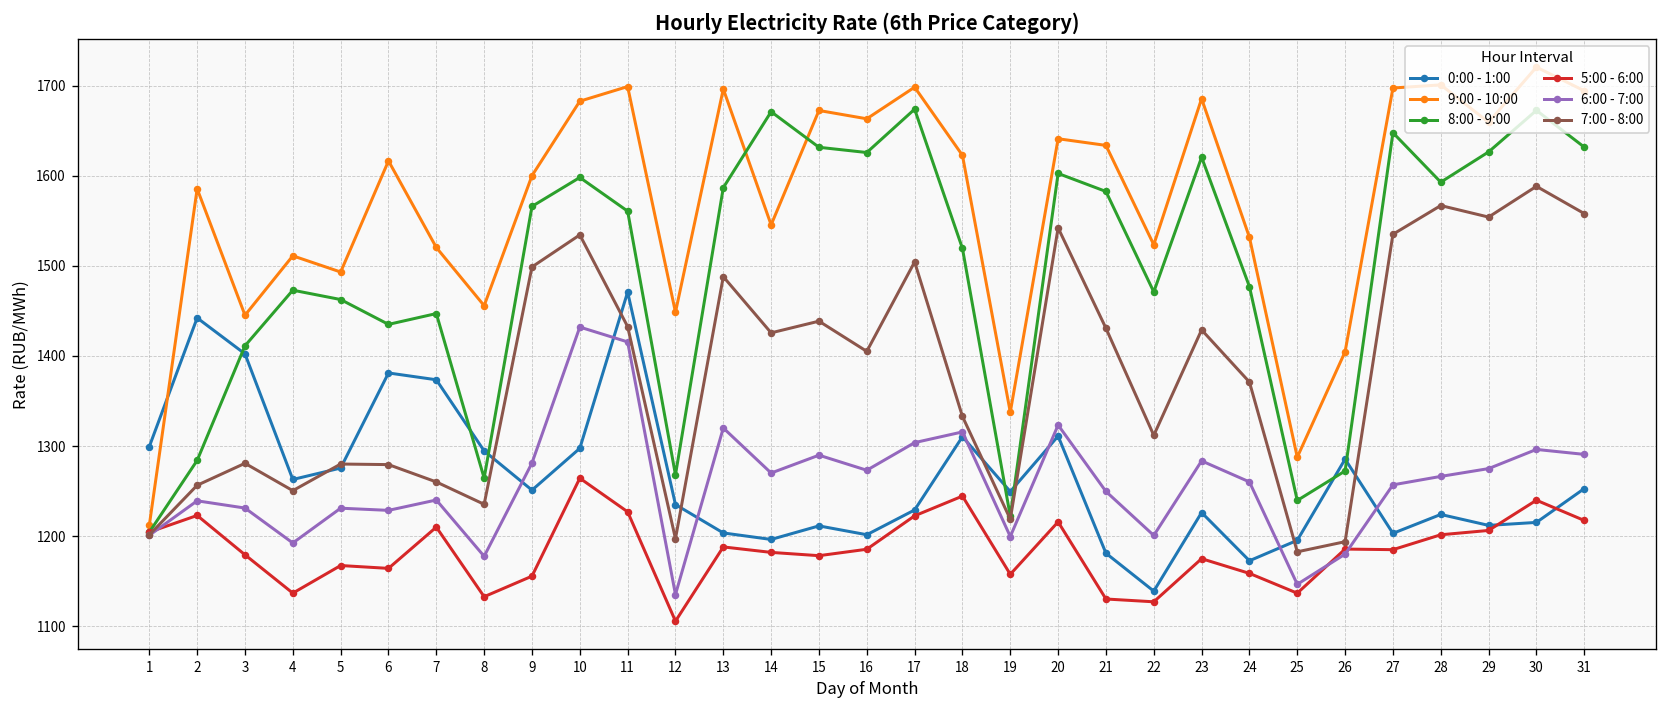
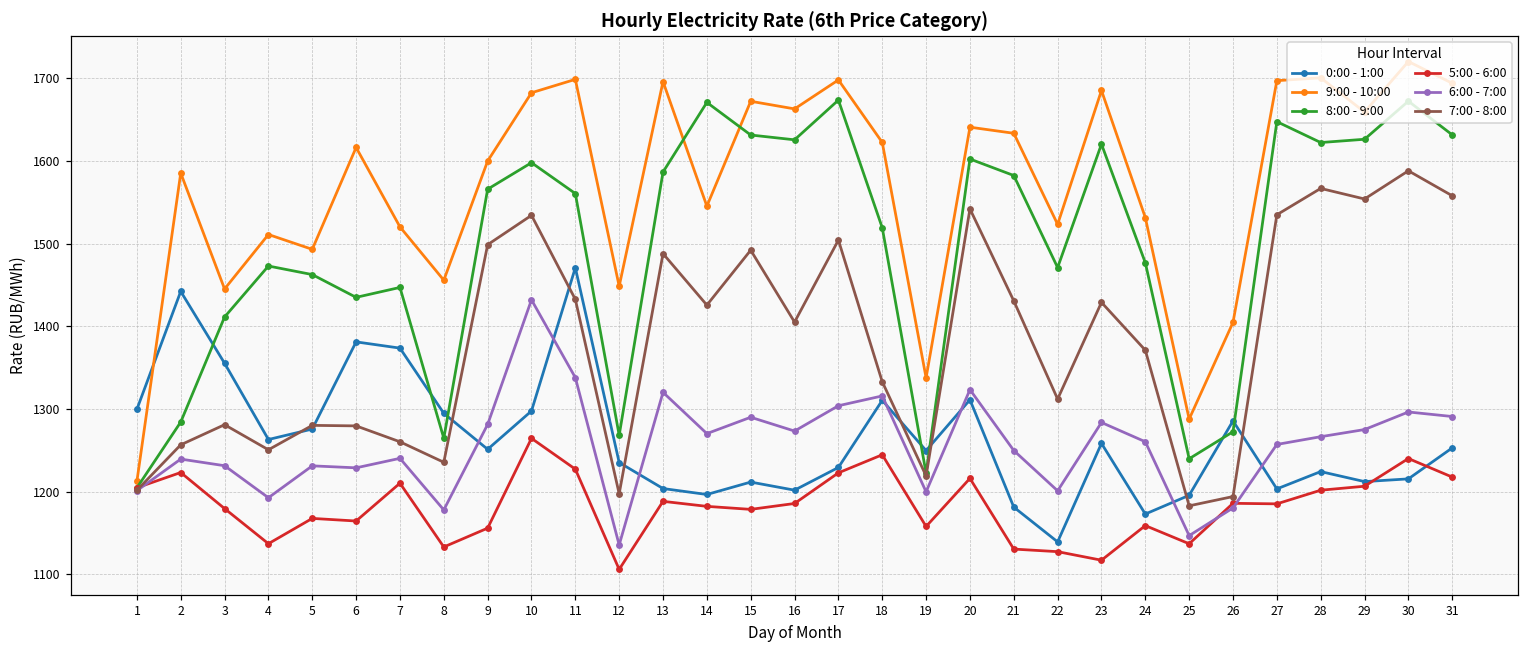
  {
    "0:00 - 1:00": {
      "1": 1300,
      "2": 1440,
-     "3": 1400,
+     "3": 1360,
      "4": 1260,
      "5": 1280,
      "6": 1380,
      "7": 1370,
      "8": 1290,
      "9": 1250,
      "10": 1300,
      "11": 1470,
      "12": 1240,
      "13": 1200,
      "14": 1200,
      "15": 1210,
      "16": 1200,
      "17": 1230,
      "18": 1310,
      "19": 1250,
      "20": 1310,
      "21": 1180,
      "22": 1140,
-     "23": 1230,
+     "23": 1260,
      "24": 1170,
      "25": 1200,
      "26": 1290,
      "27": 1200,
      "28": 1220,
      "29": 1210,
      "30": 1220,
      "31": 1250
    },
    "9:00 - 10:00": {
      "1": 1210,
      "2": 1590,
      "3": 1450,
      "4": 1510,
      "5": 1490,
      "6": 1620,
      "7": 1520,
      "8": 1460,
      "9": 1600,
      "10": 1680,
      "11": 1700,
      "12": 1450,
      "13": 1700,
      "14": 1550,
      "15": 1670,
      "16": 1660,
      "17": 1700,
      "18": 1620,
      "19": 1340,
      "20": 1640,
      "21": 1630,
      "22": 1520,
      "23": 1690,
      "24": 1530,
      "25": 1290,
      "26": 1400,
      "27": 1700
    },
    "8:00 - 9:00": {
      "2": 1280,
      "3": 1410,
      "4": 1470,
      "5": 1460,
      "6": 1440,
      "7": 1450,
      "8": 1260,
      "9": 1570,
      "10": 1600,
      "11": 1560,
      "12": 1270,
      "13": 1590,
      "14": 1670,
      "15": 1630,
      "16": 1630,
      "17": 1670,
      "18": 1520,
      "20": 1600,
      "21": 1580,
      "22": 1470,
      "23": 1620,
      "24": 1480,
      "25": 1240,
      "26": 1270,
      "27": 1650,
-     "28": 1590,
+     "28": 1620,
      "29": 1630,
      "31": 1630
    },
    "5:00 - 6:00": {
      "2": 1220,
      "3": 1180,
      "4": 1140,
      "5": 1170,
      "6": 1160,
      "7": 1210,
      "8": 1130,
      "9": 1160,
      "10": 1260,
      "11": 1230,
      "12": 1110,
      "13": 1190,
      "14": 1180,
      "15": 1180,
      "16": 1190,
      "17": 1220,
      "18": 1240,
      "19": 1160,
      "20": 1220,
      "21": 1130,
      "22": 1130,
-     "23": 1180,
+     "23": 1120,
      "24": 1160,
      "25": 1140,
      "26": 1190,
      "27": 1190,
      "28": 1200,
      "29": 1210,
      "30": 1240,
      "31": 1220
    },
    "6:00 - 7:00": {
      "2": 1240,
      "3": 1230,
      "4": 1190,
      "5": 1230,
      "6": 1230,
      "7": 1240,
      "8": 1180,
      "9": 1280,
      "10": 1430,
-     "11": 1420,
+     "11": 1340,
      "12": 1140,
      "13": 1320,
      "14": 1270,
      "15": 1290,
      "16": 1270,
      "17": 1300,
      "18": 1320,
      "19": 1200,
      "20": 1320,
      "21": 1250,
      "22": 1200,
      "23": 1280,
      "24": 1260,
      "25": 1150,
      "26": 1180,
      "27": 1260,
      "28": 1270,
      "29": 1280,
      "30": 1300,
      "31": 1290
    },
    "7:00 - 8:00": {
      "2": 1260,
      "3": 1280,
      "4": 1250,
      "5": 1280,
      "6": 1280,
      "7": 1260,
      "8": 1240,
      "9": 1500,
      "10": 1530,
      "11": 1430,
      "12": 1200,
      "13": 1490,
      "14": 1430,
-     "15": 1440,
+     "15": 1490,
      "16": 1410,
      "17": 1500,
      "18": 1330,
      "20": 1540,
      "21": 1430,
      "22": 1310,
      "23": 1430,
      "24": 1370,
      "25": 1180,
      "26": 1190,
      "27": 1540,
      "28": 1570,
      "29": 1550,
      "30": 1590,
      "31": 1560
    }
  }
